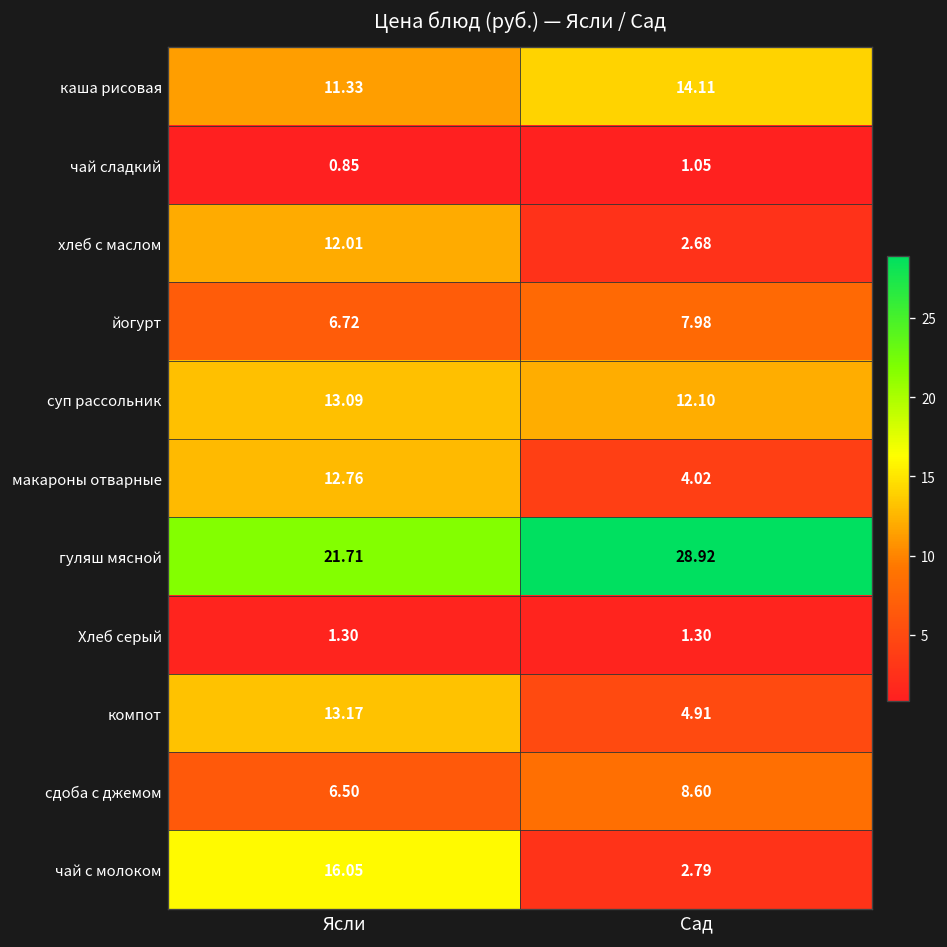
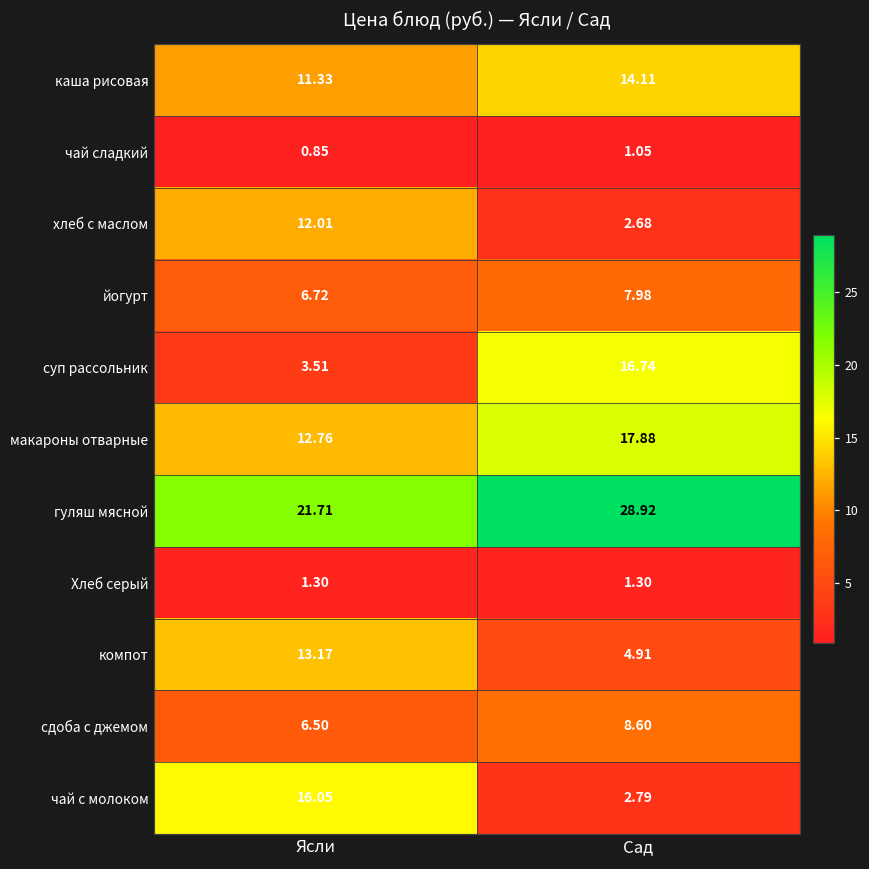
  {
    "каша рисовая": {
      "Ясли": 11.33,
      "Сад": 14.11
    },
    "чай сладкий": {
      "Ясли": 0.85,
      "Сад": 1.05
    },
    "хлеб с маслом": {
      "Ясли": 12.01,
      "Сад": 2.68
    },
    "йогурт": {
      "Ясли": 6.72,
      "Сад": 7.98
    },
    "суп рассольник": {
-     "Ясли": 13.09,
-     "Сад": 12.10
+     "Ясли": 3.51,
+     "Сад": 16.74
    },
    "макароны отварные": {
      "Ясли": 12.76,
-     "Сад": 4.02
+     "Сад": 17.88
    },
    "гуляш мясной": {
      "Ясли": 21.71,
      "Сад": 28.92
    },
    "Хлеб серый": {
      "Ясли": 1.30,
      "Сад": 1.30
    },
    "компот": {
      "Ясли": 13.17,
      "Сад": 4.91
    },
    "сдоба с джемом": {
      "Ясли": 6.50,
      "Сад": 8.60
    },
    "чай с молоком": {
      "Ясли": 16.05,
      "Сад": 2.79
    }
  }
